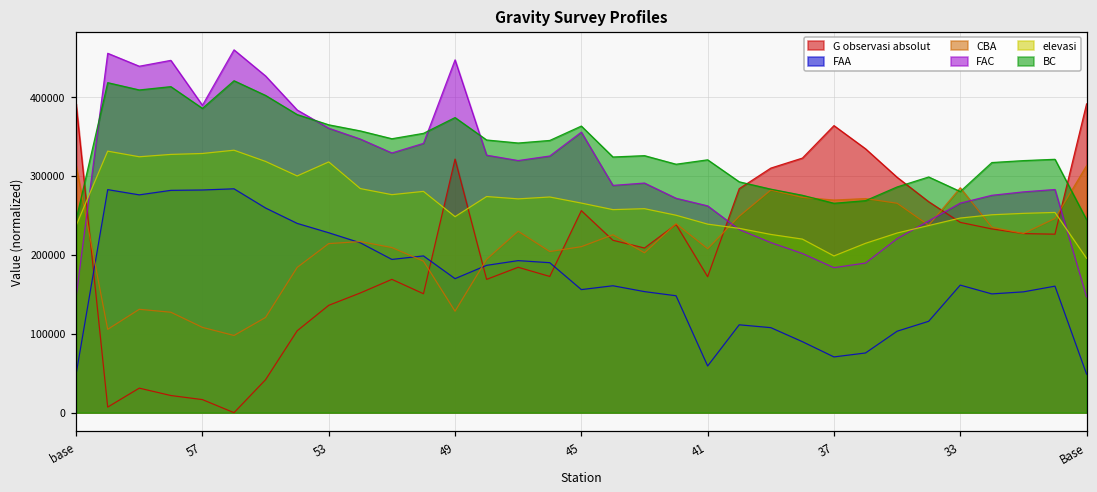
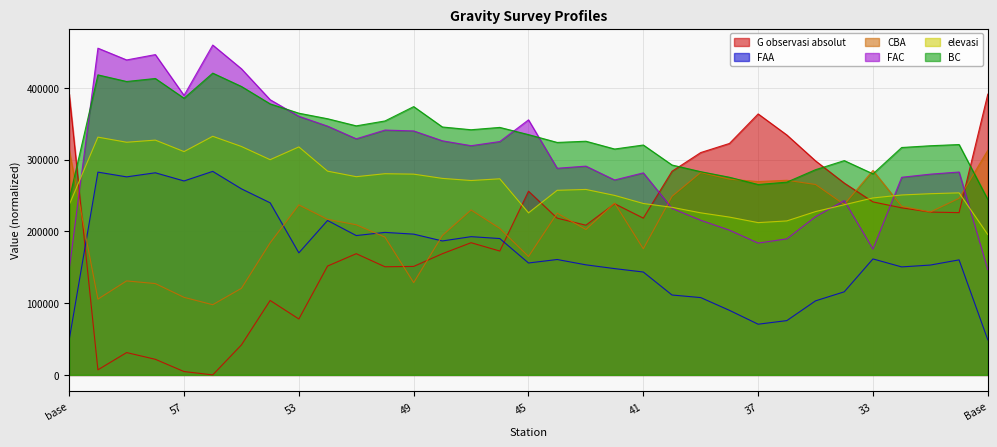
  {
    "G observasi absolut": {
      "base": 390000,
-     "57": 20000,
-     "53": 140000,
-     "49": 320000,
+     "57": 0,
+     "53": 80000,
+     "49": 150000,
      "45": 260000,
-     "41": 170000,
+     "41": 220000,
      "37": 360000,
      "33": 240000,
      "Base": 390000
    },
    "FAA": {
      "base": 50000,
-     "57": 280000,
-     "53": 230000,
-     "49": 170000,
+     "57": 270000,
+     "53": 170000,
+     "49": 200000,
      "45": 160000,
-     "41": 60000,
+     "41": 140000,
      "37": 70000,
      "33": 160000,
      "Base": 50000
    },
    "CBA": {
      "base": 310000,
      "57": 110000,
-     "53": 210000,
+     "53": 240000,
      "49": 130000,
-     "45": 210000,
-     "41": 210000,
+     "45": 160000,
+     "41": 180000,
      "37": 270000,
      "33": 280000,
      "Base": 310000
    },
    "FAC": {
      "base": 150000,
      "57": 390000,
      "53": 360000,
-     "49": 450000,
+     "49": 340000,
      "45": 360000,
-     "41": 260000,
+     "41": 280000,
      "37": 180000,
-     "33": 270000,
+     "33": 180000,
      "Base": 150000
    },
    "elevasi": {
      "base": 240000,
-     "57": 330000,
+     "57": 310000,
      "53": 320000,
-     "49": 250000,
-     "45": 270000,
+     "49": 280000,
+     "45": 230000,
      "41": 240000,
-     "37": 200000,
+     "37": 210000,
      "33": 250000,
      "Base": 200000
    },
    "BC": {
      "base": 240000,
      "57": 390000,
      "53": 360000,
      "49": 370000,
-     "45": 360000,
+     "45": 330000,
      "41": 320000,
      "37": 270000,
      "33": 280000,
      "Base": 240000
    }
  }
